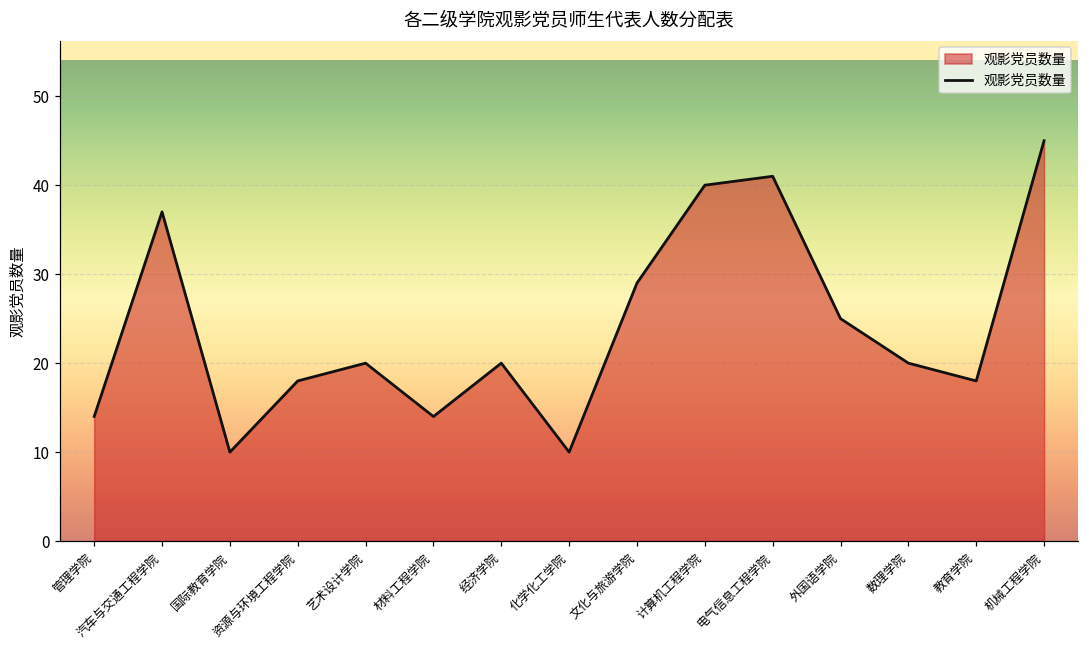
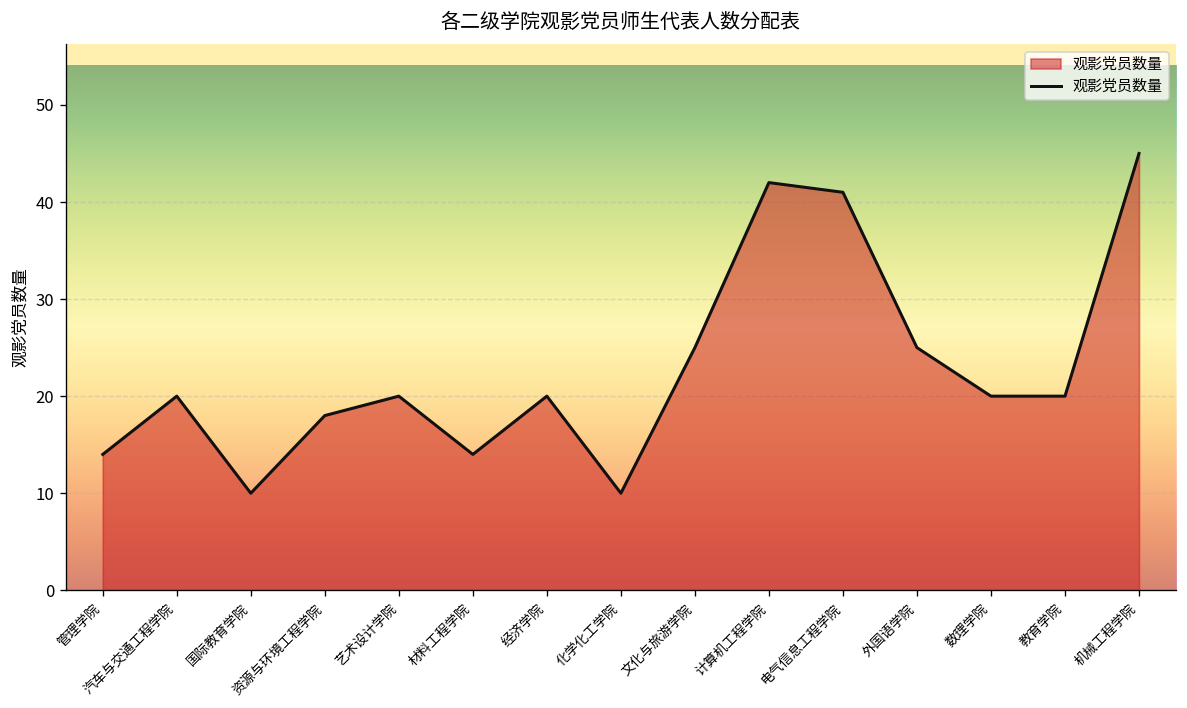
  {
    "管理学院": 14,
-   "汽车与交通工程学院": 37,
+   "汽车与交通工程学院": 20,
    "国际教育学院": 10,
    "资源与环境工程学院": 18,
    "艺术设计学院": 20,
    "材料工程学院": 14,
    "经济学院": 20,
    "化学化工学院": 10,
-   "文化与旅游学院": 29,
-   "计算机工程学院": 40,
+   "文化与旅游学院": 25,
+   "计算机工程学院": 42,
    "电气信息工程学院": 41,
    "外国语学院": 25,
    "数理学院": 20,
-   "教育学院": 18,
+   "教育学院": 20,
    "机械工程学院": 45
  }
